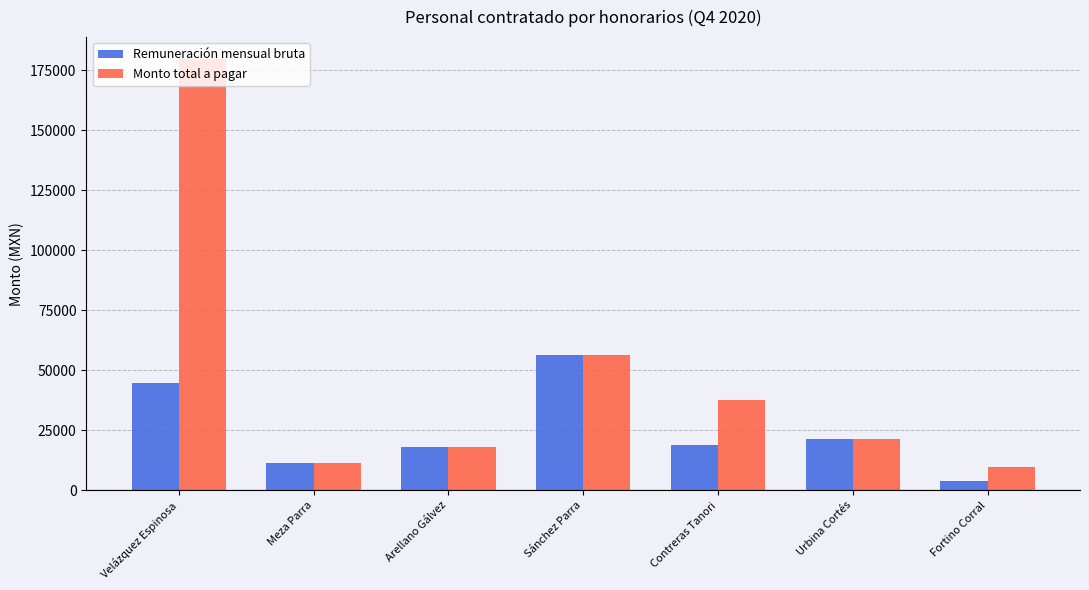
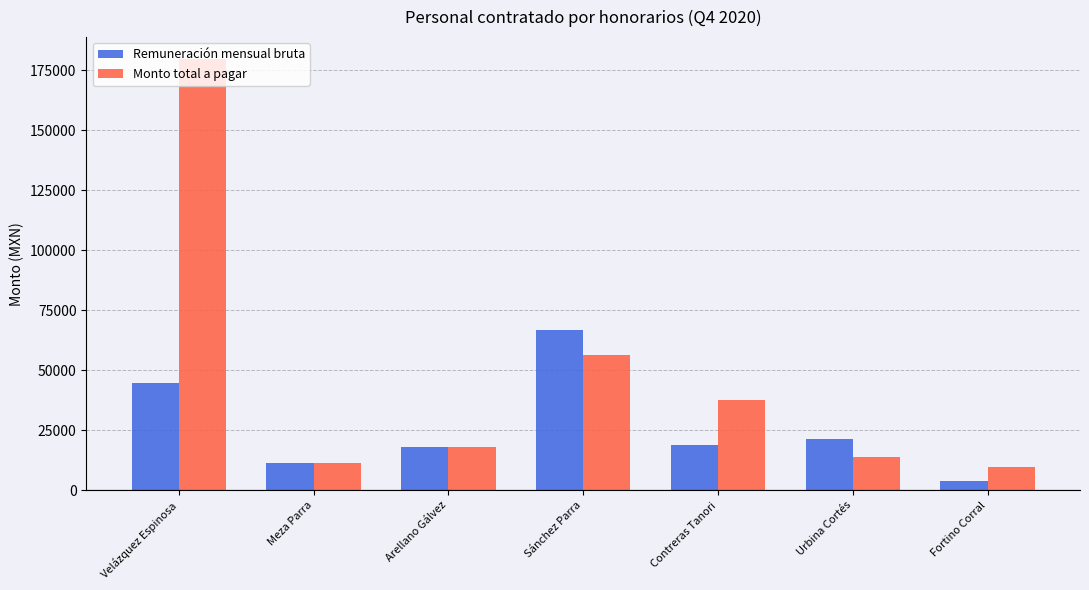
  {
    "Remuneración mensual bruta": {
      "Velázquez Espinosa": 45000,
      "Meza Parra": 12000,
      "Arellano Gálvez": 18000,
-     "Sánchez Parra": 57000,
+     "Sánchez Parra": 67000,
      "Contreras Tanori": 19000,
      "Urbina Cortés": 22000,
      "Fortino Corral": 4000
    },
    "Monto total a pagar": {
      "Meza Parra": 12000,
      "Arellano Gálvez": 18000,
      "Sánchez Parra": 57000,
      "Contreras Tanori": 38000,
-     "Urbina Cortés": 22000,
+     "Urbina Cortés": 14000,
      "Fortino Corral": 10000
    }
  }
